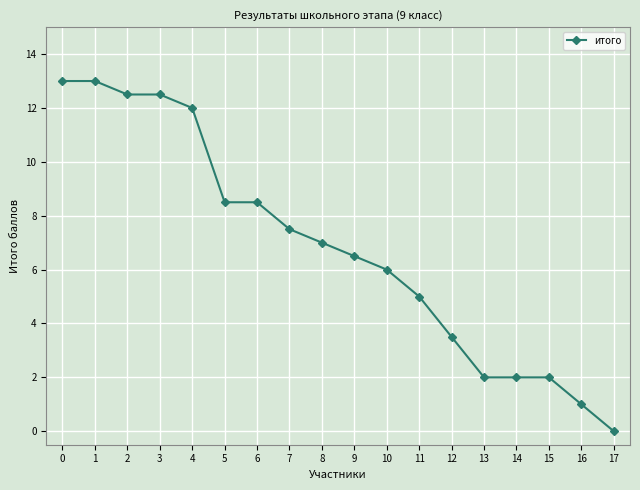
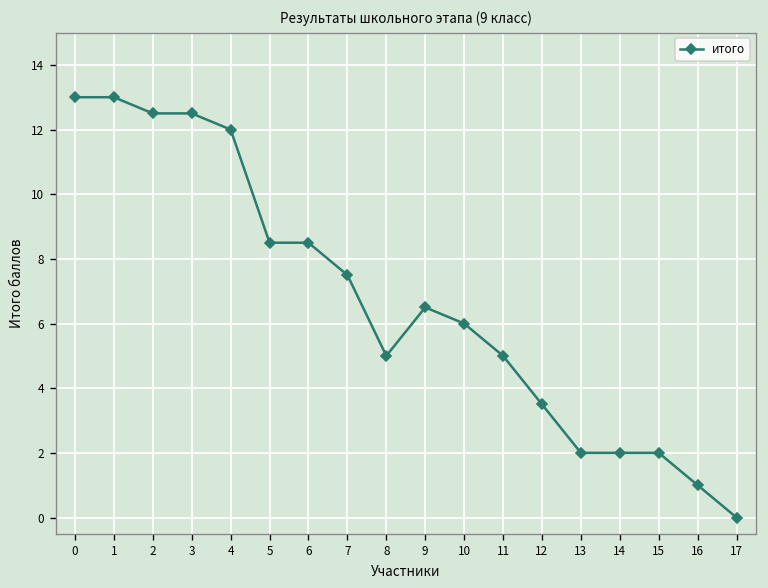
  {
    "0": 13,
    "1": 13,
    "2": 12.5,
    "3": 12.5,
    "4": 12,
    "5": 8.5,
    "6": 8.5,
    "7": 7.5,
-   "8": 7,
+   "8": 5,
    "9": 6.5,
    "10": 6,
    "11": 5,
    "12": 3.5,
    "13": 2,
    "14": 2,
    "15": 2,
    "16": 1,
    "17": 0
  }
